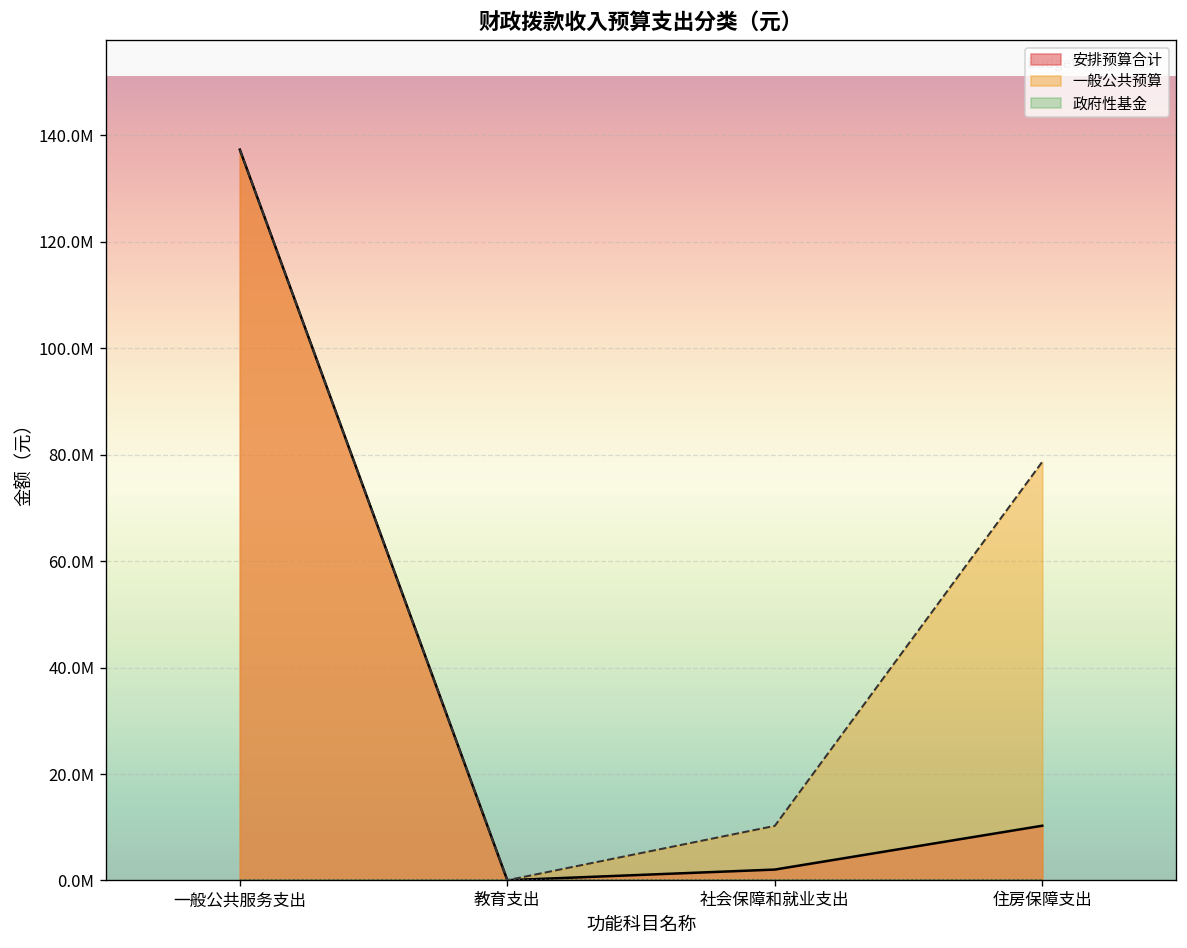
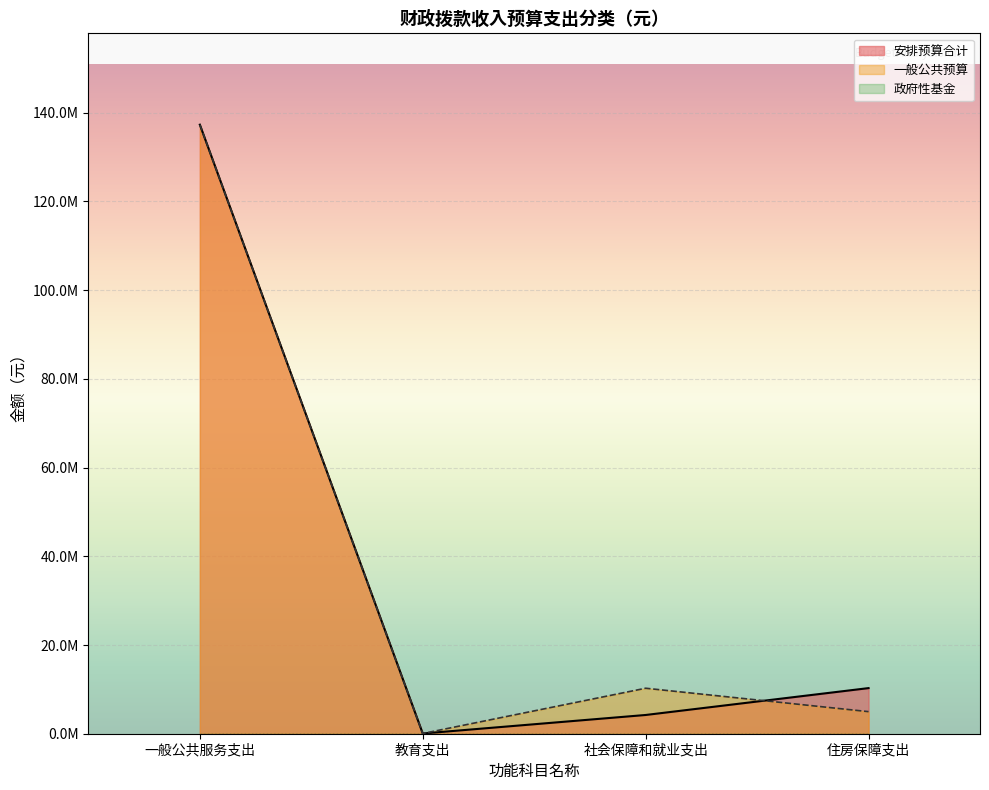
  {
    "安排预算合计": {
-     "社会保障和就业支出": 2000000,
+     "社会保障和就业支出": 4000000,
      "住房保障支出": 10000000
    },
    "一般公共预算": {
      "社会保障和就业支出": 10000000,
-     "住房保障支出": 79000000
+     "住房保障支出": 5000000
    },
    "政府性基金": {
      "一般公共服务支出": 0,
      "社会保障和就业支出": 0,
      "住房保障支出": 0
    }
  }
